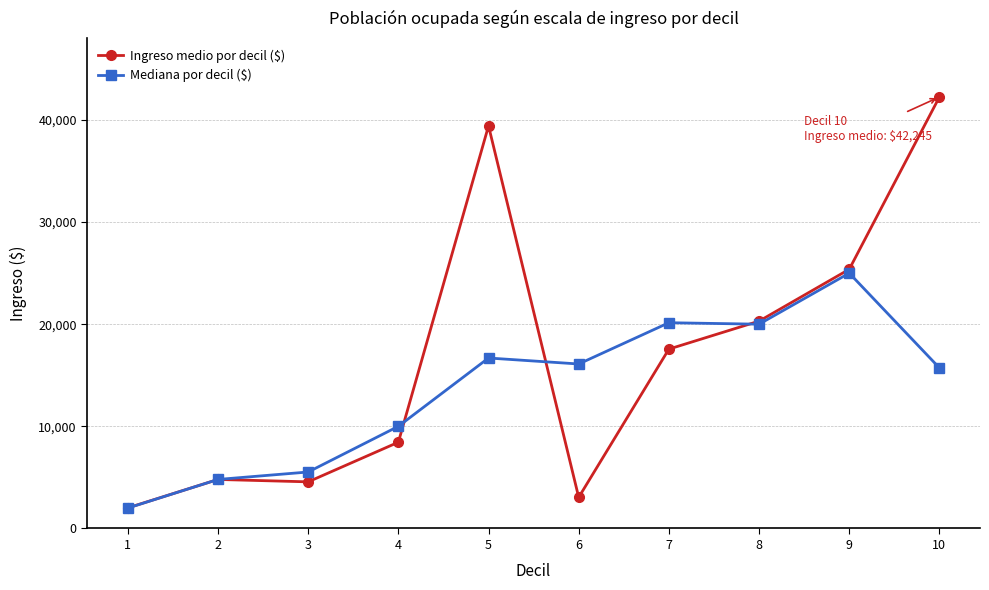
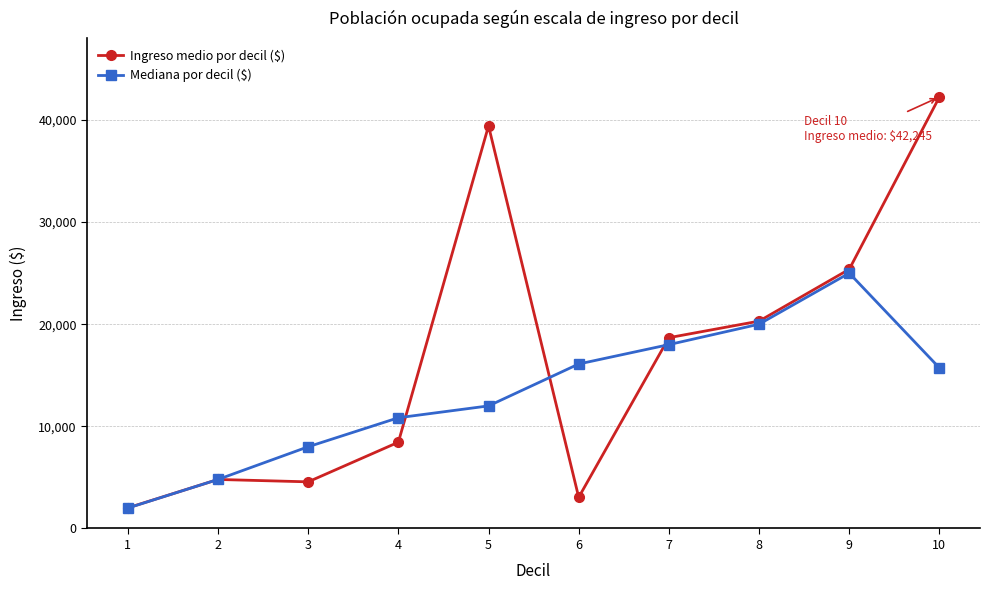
  {
    "Ingreso medio por decil ($)": {
      "3": "4,600",
      "4": "8,400",
      "5": "39,400",
      "6": "3,000",
-     "7": "17,600",
+     "7": "18,700",
      "8": "20,300",
      "9": "25,400"
    },
    "Mediana por decil ($)": {
-     "3": "5,500",
-     "4": "10,000",
-     "5": "16,700",
+     "3": "8,000",
+     "4": "10,800",
+     "5": "12,000",
      "6": "16,100",
-     "7": "20,100",
+     "7": "18,000",
      "8": "20,000",
      "9": "25,000",
      "10": "15,700"
    }
  }
